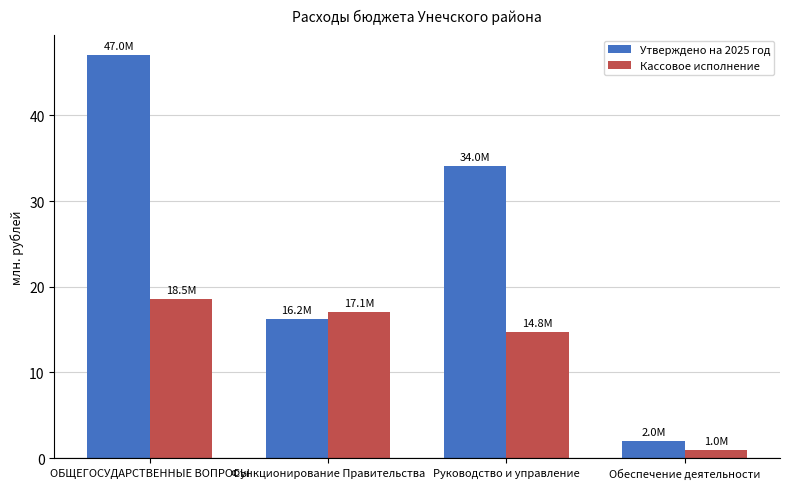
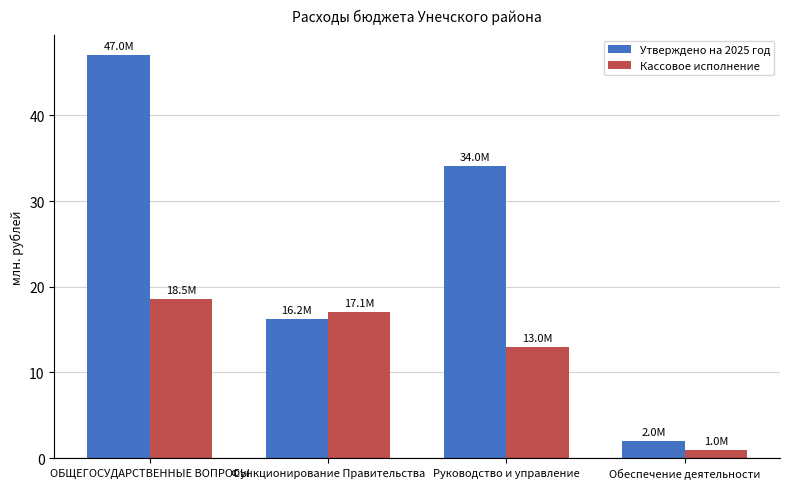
  {
    "Утверждено на 2025 год": {
      "ОБЩЕГОСУДАРСТВЕННЫЕ ВОПРОСЫ": "47.0M",
      "Функционирование Правительства": "16.2M",
      "Руководство и управление": "34.0M",
      "Обеспечение деятельности": "2.0M"
    },
    "Кассовое исполнение": {
      "ОБЩЕГОСУДАРСТВЕННЫЕ ВОПРОСЫ": "18.5M",
      "Функционирование Правительства": "17.1M",
-     "Руководство и управление": "14.8M",
+     "Руководство и управление": "13.0M",
      "Обеспечение деятельности": "1.0M"
    }
  }
